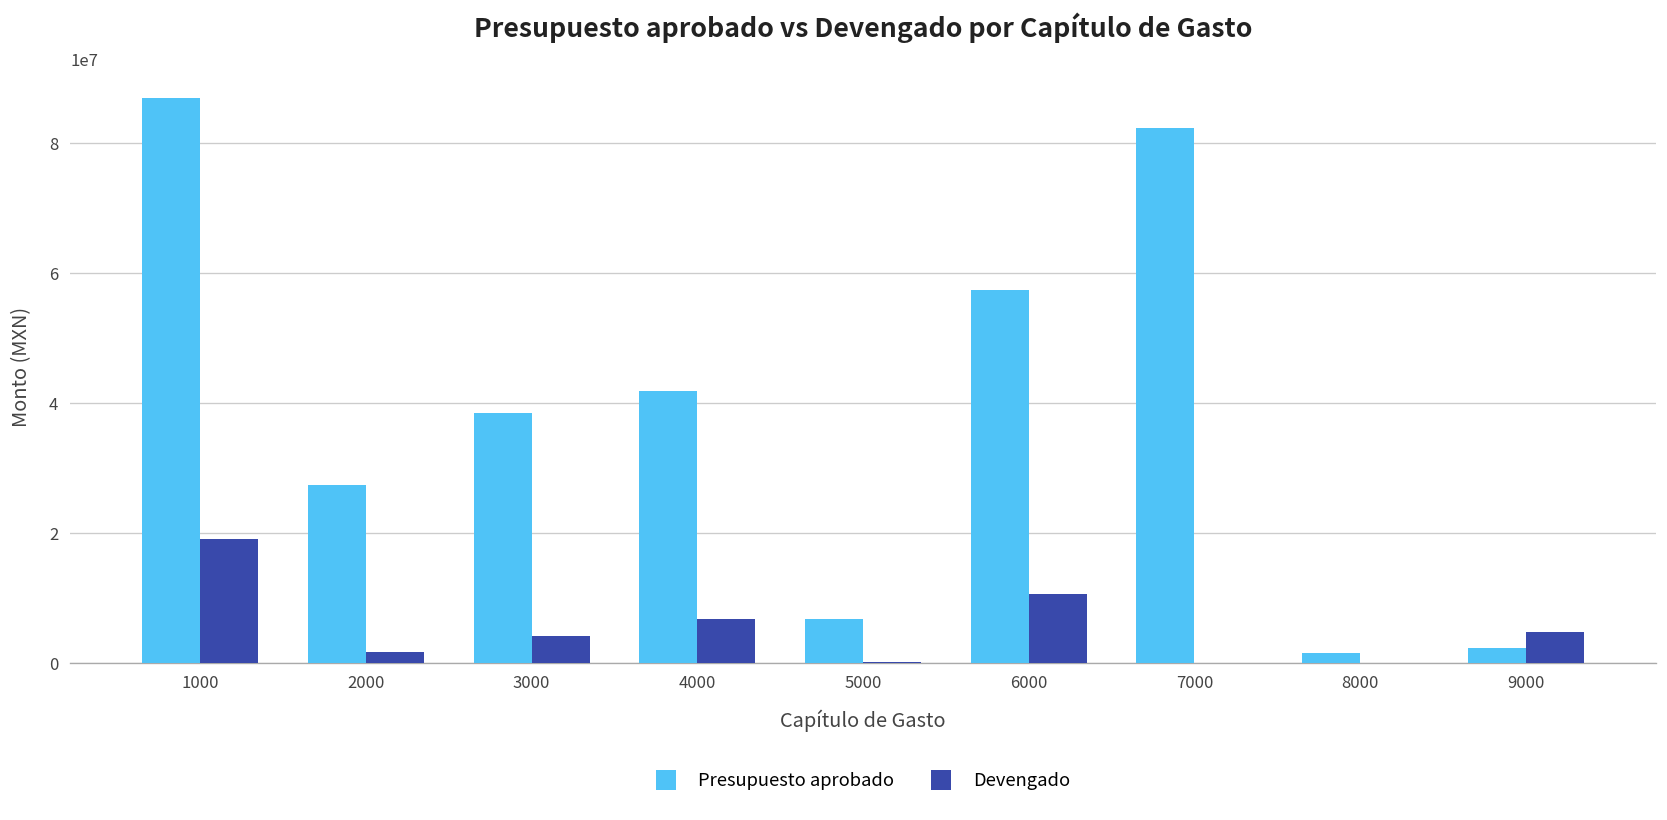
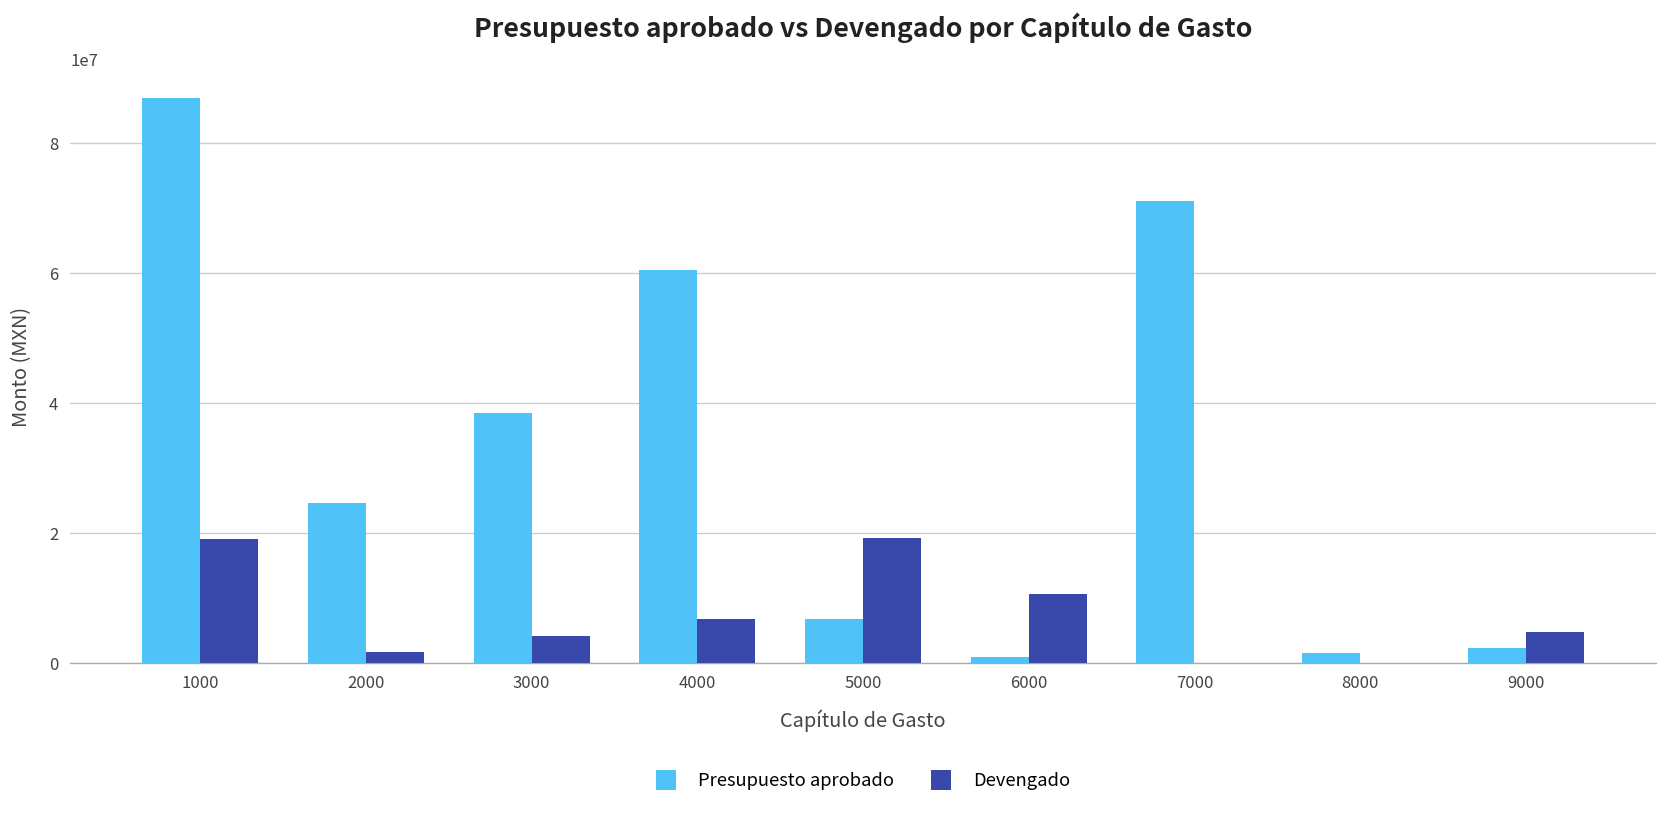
  {
    "Presupuesto aprobado": {
      "1000": 87000000,
-     "2000": 27000000,
+     "2000": 25000000,
      "3000": 38000000,
-     "4000": 42000000,
+     "4000": 60000000,
      "5000": 7000000,
-     "6000": 57000000,
-     "7000": 82000000,
+     "6000": 1000000,
+     "7000": 71000000,
      "8000": 2000000,
      "9000": 2000000
    },
    "Devengado": {
      "1000": 19000000,
      "2000": 2000000,
      "3000": 4000000,
      "4000": 7000000,
-     "5000": 0,
+     "5000": 19000000,
      "6000": 11000000,
      "7000": 0,
      "8000": 0,
      "9000": 5000000
    }
  }
